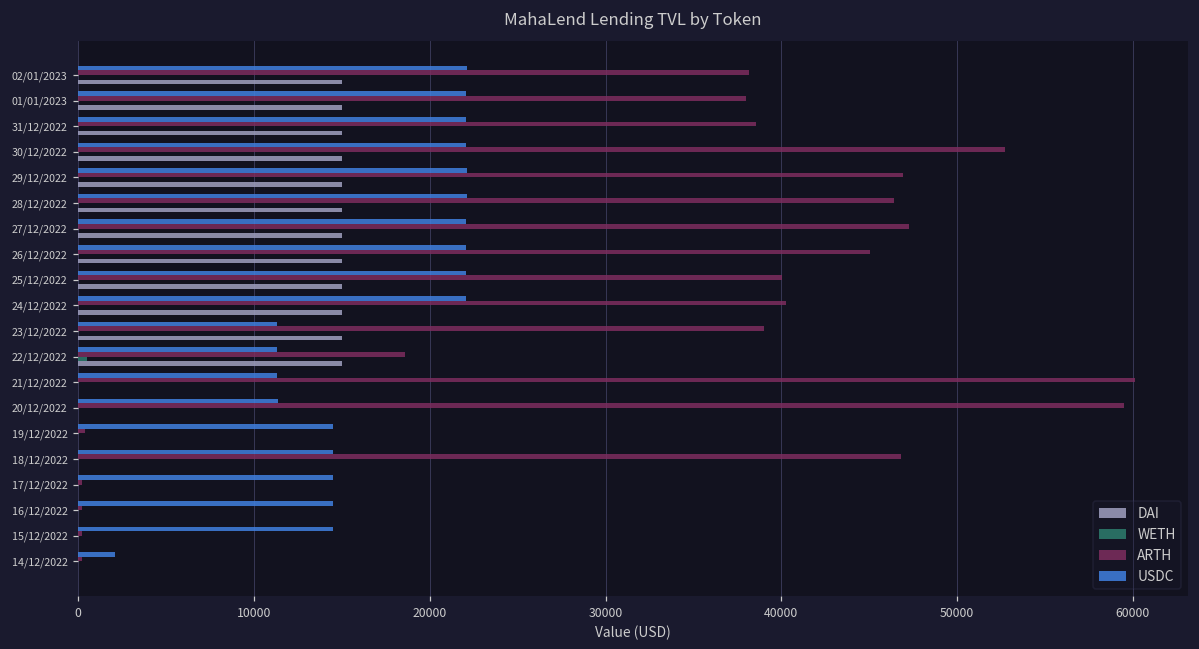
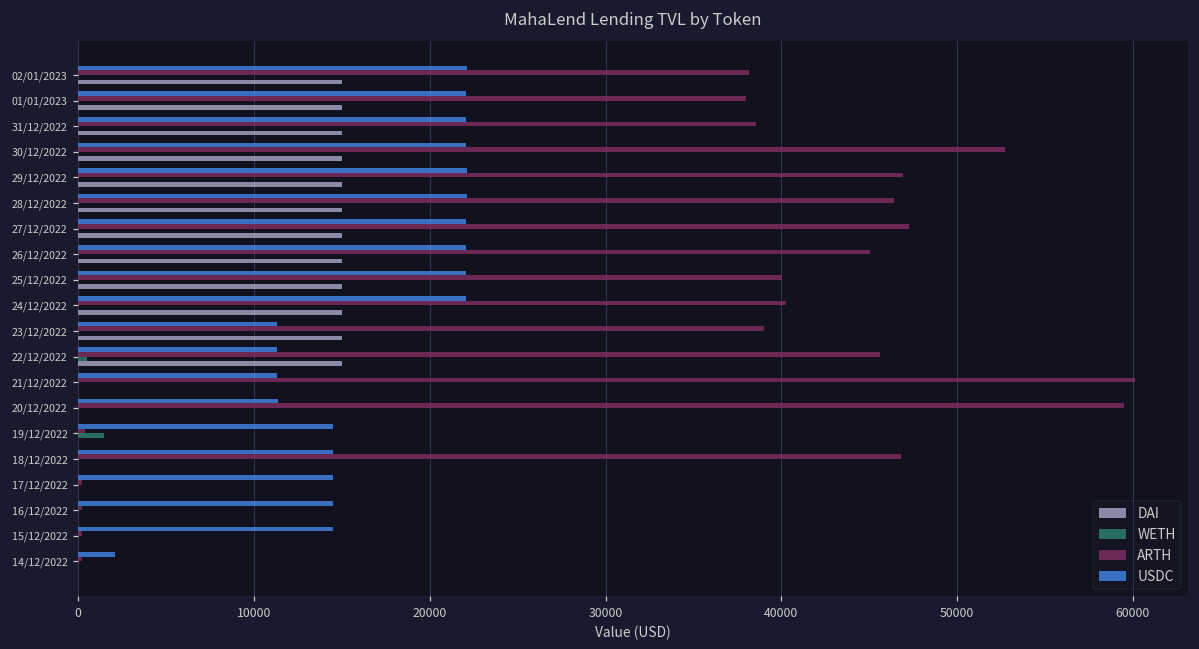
  {
    "DAI": {
      "02/01/2023": 15000,
      "01/01/2023": 15000,
      "31/12/2022": 15000,
      "30/12/2022": 15000,
      "29/12/2022": 15000,
      "28/12/2022": 15000,
      "27/12/2022": 15000,
      "26/12/2022": 15000,
      "25/12/2022": 15000,
      "24/12/2022": 15000,
      "23/12/2022": 15000,
      "22/12/2022": 15000
    },
    "WETH": {
      "22/12/2022": 500,
-     "19/12/2022": 0
+     "19/12/2022": 1500
    },
    "ARTH": {
      "02/01/2023": 38200,
      "01/01/2023": 38000,
      "31/12/2022": 38600,
      "30/12/2022": 52700,
      "29/12/2022": 46900,
      "28/12/2022": 46400,
      "27/12/2022": 47300,
      "26/12/2022": 45100,
      "25/12/2022": 40100,
      "24/12/2022": 40300,
      "23/12/2022": 39000,
-     "22/12/2022": 18600,
+     "22/12/2022": 45600,
      "21/12/2022": 60100,
      "20/12/2022": 59500,
      "19/12/2022": 400,
      "18/12/2022": 46800,
      "17/12/2022": 200,
      "16/12/2022": 200,
      "15/12/2022": 200,
      "14/12/2022": 200
    },
    "USDC": {
      "02/01/2023": 22100,
      "01/01/2023": 22100,
      "31/12/2022": 22100,
      "30/12/2022": 22100,
      "29/12/2022": 22100,
      "28/12/2022": 22100,
      "27/12/2022": 22100,
      "26/12/2022": 22100,
      "25/12/2022": 22100,
      "24/12/2022": 22100,
      "23/12/2022": 11300,
      "22/12/2022": 11300,
      "21/12/2022": 11300,
      "20/12/2022": 11300,
      "19/12/2022": 14500,
      "18/12/2022": 14500,
      "17/12/2022": 14500,
      "16/12/2022": 14500,
      "15/12/2022": 14500,
      "14/12/2022": 2100
    }
  }
